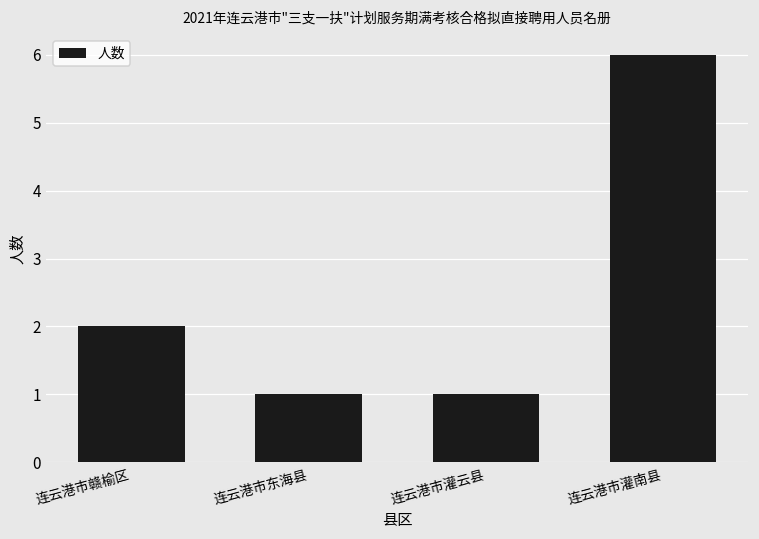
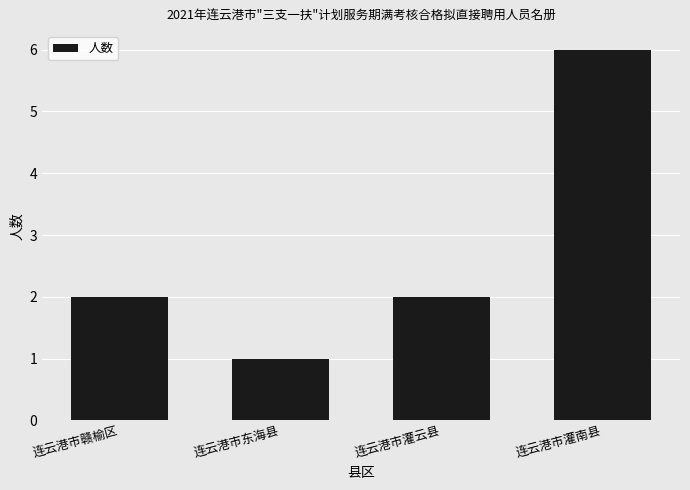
  {
    "连云港市赣榆区": 2,
    "连云港市东海县": 1,
-   "连云港市灌云县": 1,
+   "连云港市灌云县": 2,
    "连云港市灌南县": 6
  }
